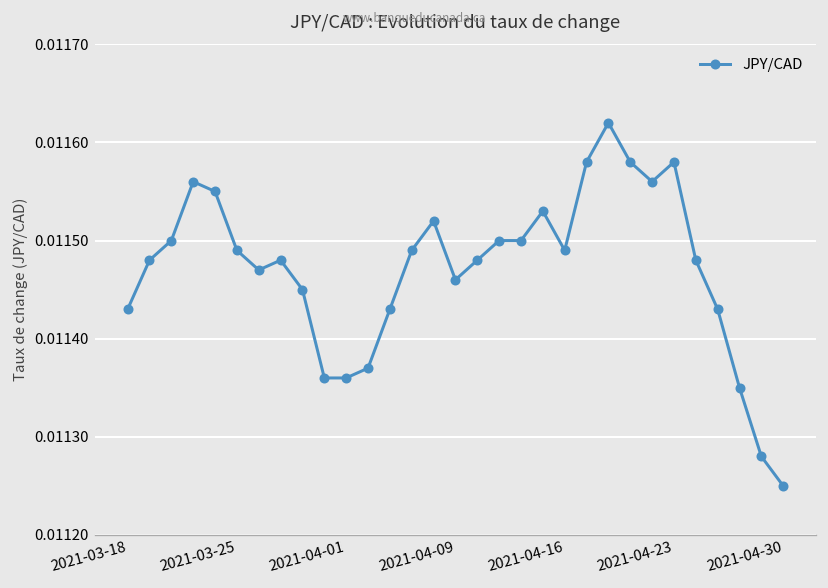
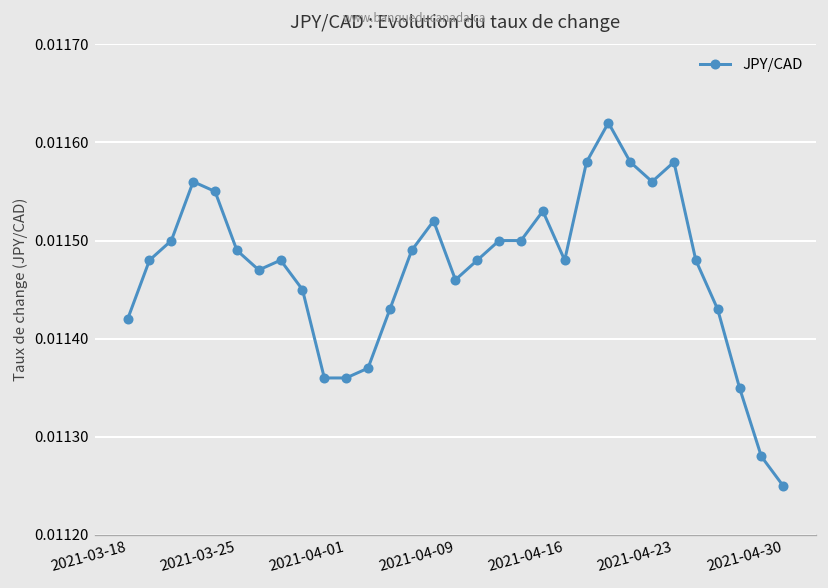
  {
-   "2021-03-18": 0.01143,
+   "2021-03-18": 0.01142,
    "2021-03-25": 0.01149,
    "2021-04-01": 0.01136,
    "2021-04-09": 0.01146,
-   "2021-04-16": 0.01149,
+   "2021-04-16": 0.01148,
    "2021-04-23": 0.01158,
    "2021-04-30": 0.01125
  }
